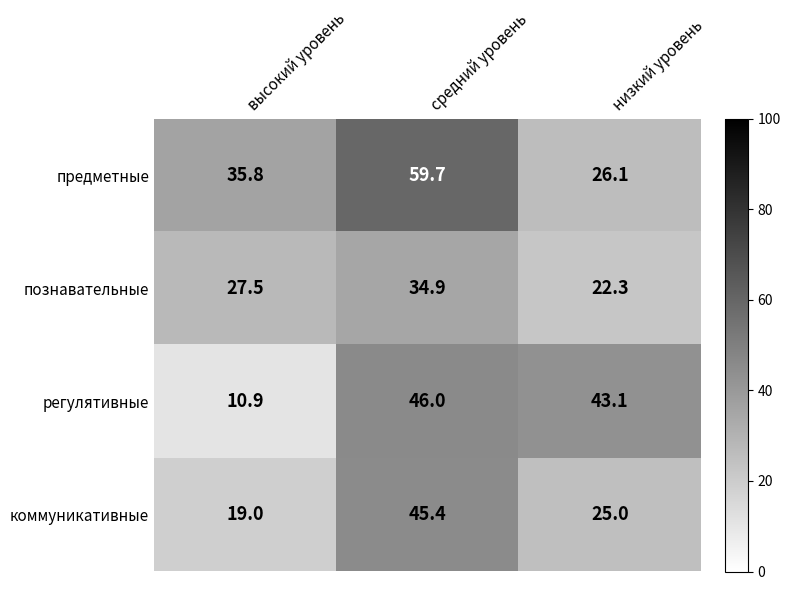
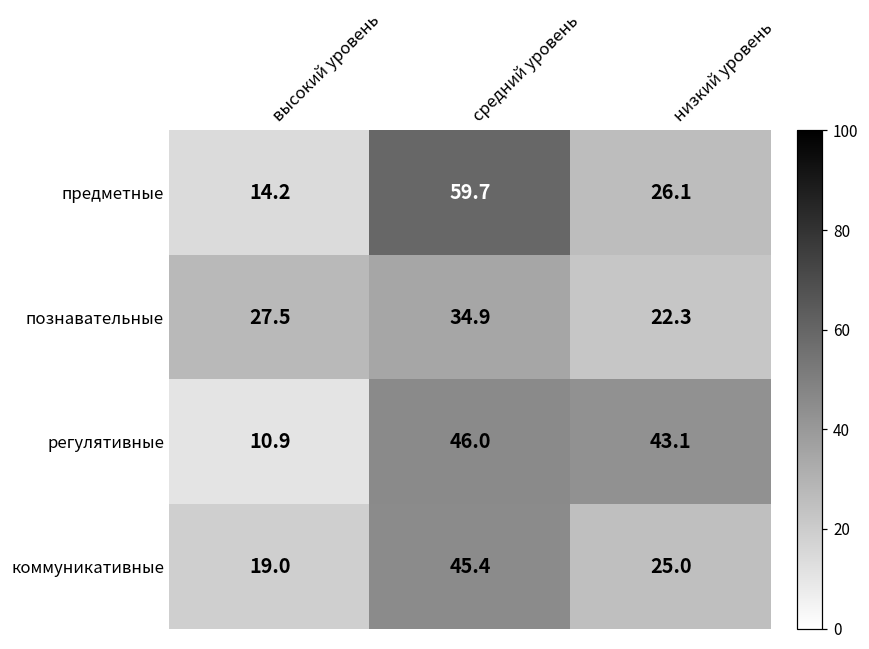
  {
    "предметные": {
-     "высокий уровень": 35.8,
+     "высокий уровень": 14.2,
      "средний уровень": 59.7,
      "низкий уровень": 26.1
    },
    "познавательные": {
      "высокий уровень": 27.5,
      "средний уровень": 34.9,
      "низкий уровень": 22.3
    },
    "регулятивные": {
      "высокий уровень": 10.9,
      "средний уровень": 46.0,
      "низкий уровень": 43.1
    },
    "коммуникативные": {
      "высокий уровень": 19.0,
      "средний уровень": 45.4,
      "низкий уровень": 25.0
    }
  }
